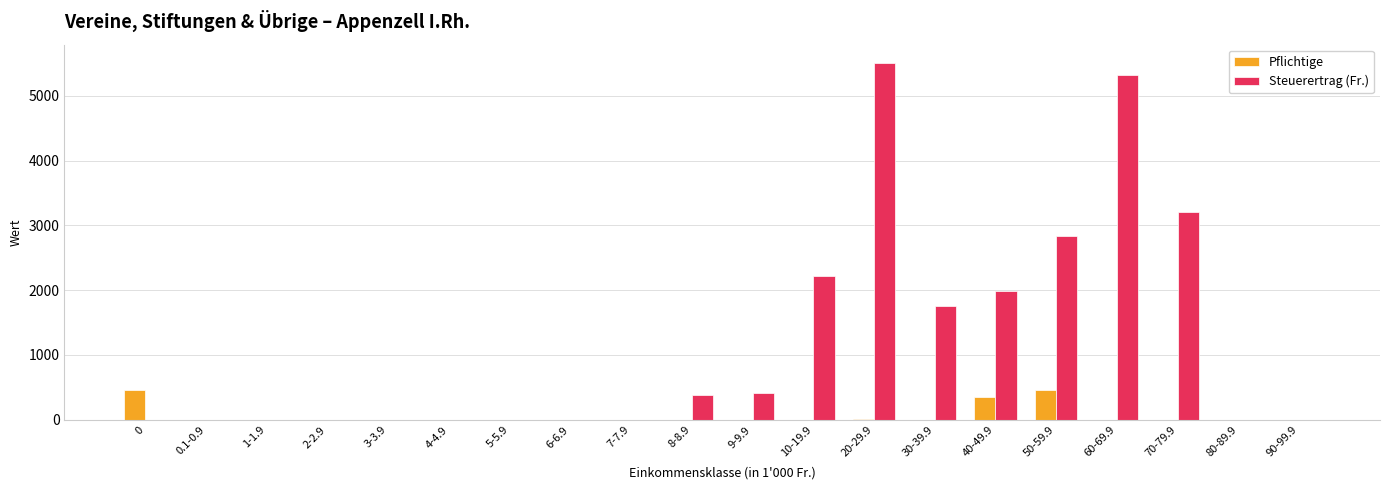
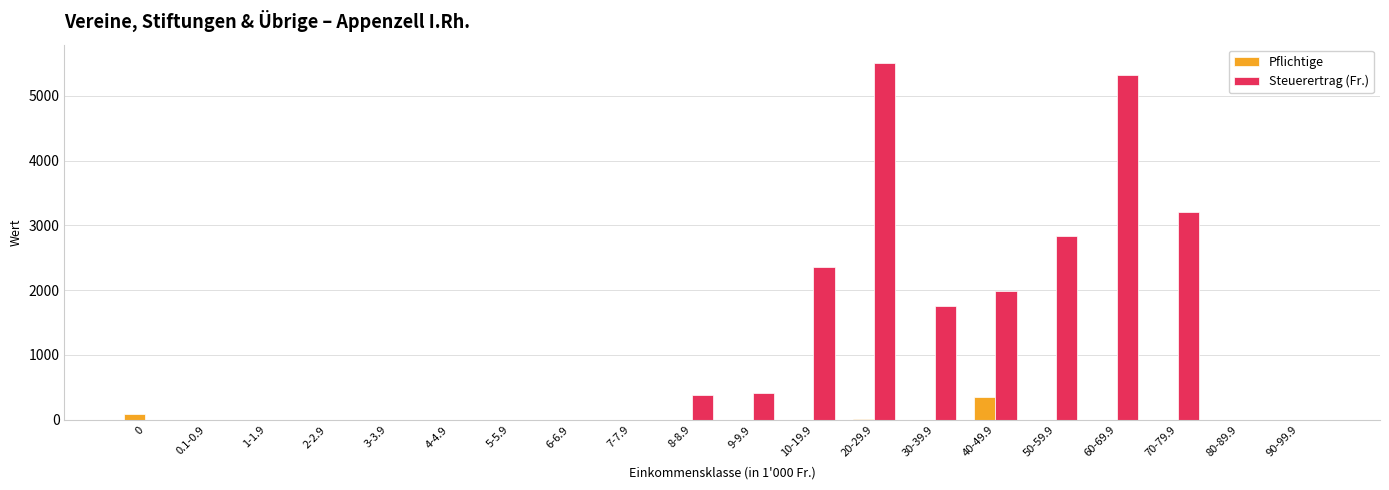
  {
    "Pflichtige": {
-     "0": 500,
+     "0": 100,
      "0.1-0.9": 0,
      "1-1.9": 0,
      "2-2.9": 0,
      "3-3.9": 0,
      "4-4.9": 0,
      "5-5.9": 0,
      "6-6.9": 0,
      "7-7.9": 0,
      "40-49.9": 400,
-     "50-59.9": 500,
+     "50-59.9": 0,
      "80-89.9": 0,
      "90-99.9": 0
    },
    "Steuerertrag (Fr.)": {
      "0": 0,
      "0.1-0.9": 0,
      "1-1.9": 0,
      "2-2.9": 0,
      "3-3.9": 0,
      "4-4.9": 0,
      "5-5.9": 0,
      "6-6.9": 0,
      "7-7.9": 0,
      "8-8.9": 400,
      "9-9.9": 400,
-     "10-19.9": 2200,
+     "10-19.9": 2400,
      "20-29.9": 5500,
      "30-39.9": 1800,
      "40-49.9": 2000,
      "50-59.9": 2800,
      "60-69.9": 5300,
      "70-79.9": 3200,
      "80-89.9": 0,
      "90-99.9": 0
    }
  }
